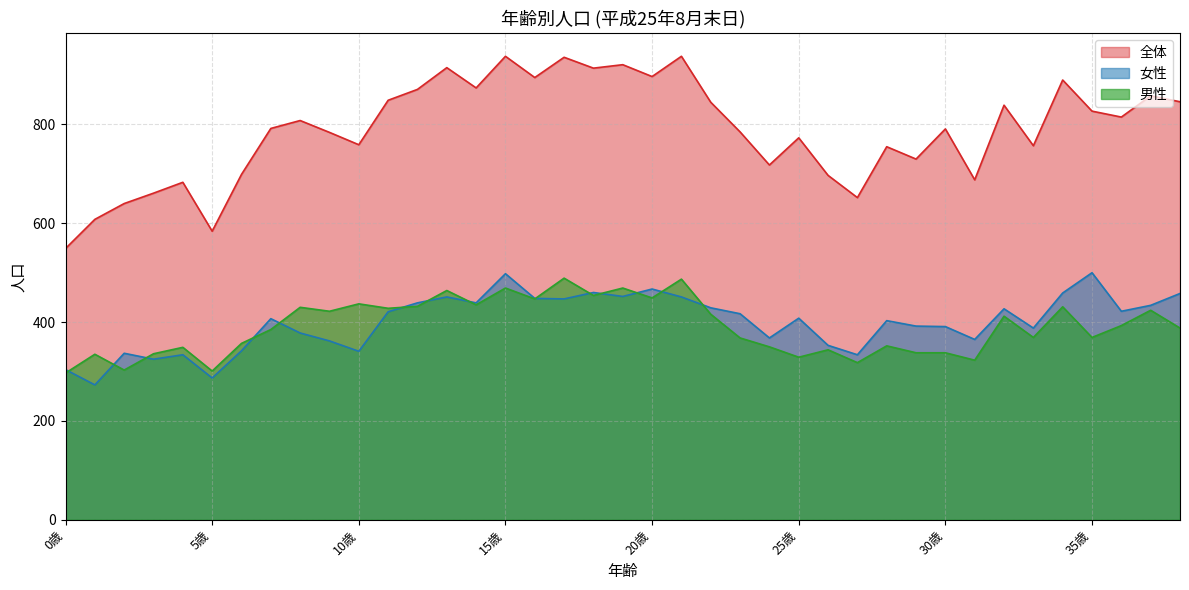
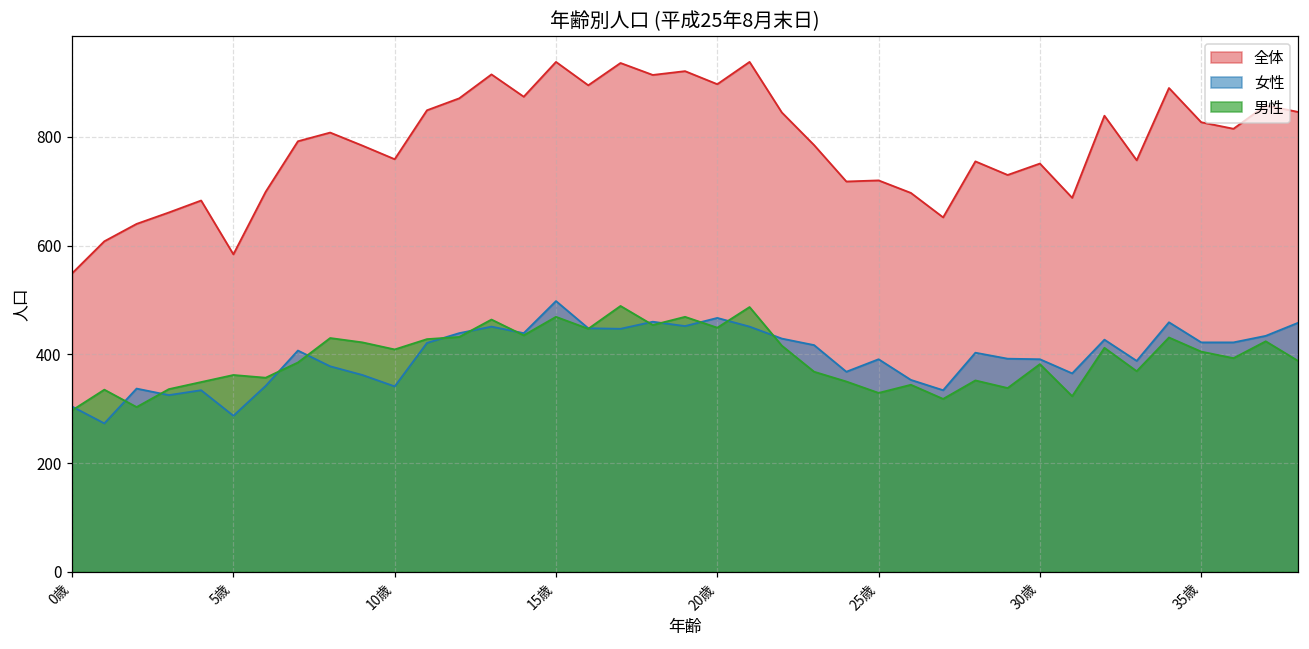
  {
    "全体": {
      "0歳": 550,
      "5歳": 580,
      "10歳": 760,
      "15歳": 940,
      "20歳": 900,
-     "25歳": 770,
-     "30歳": 790,
+     "25歳": 720,
+     "30歳": 750,
      "35歳": 830
    },
    "女性": {
      "0歳": 300,
      "5歳": 290,
      "10歳": 340,
      "15歳": 500,
      "20歳": 470,
-     "25歳": 410,
+     "25歳": 390,
      "30歳": 390,
-     "35歳": 500
+     "35歳": 420
    },
    "男性": {
      "0歳": 300,
-     "5歳": 300,
-     "10歳": 440,
+     "5歳": 360,
+     "10歳": 410,
      "15歳": 470,
      "20歳": 450,
      "25歳": 330,
-     "30歳": 340,
-     "35歳": 370
+     "30歳": 380,
+     "35歳": 410
    }
  }
